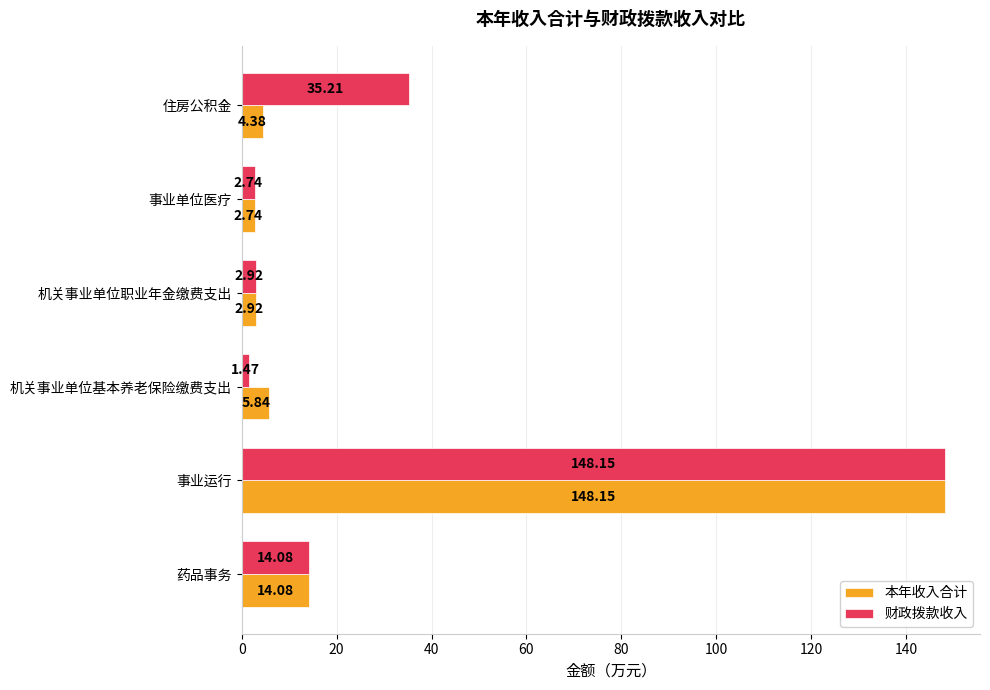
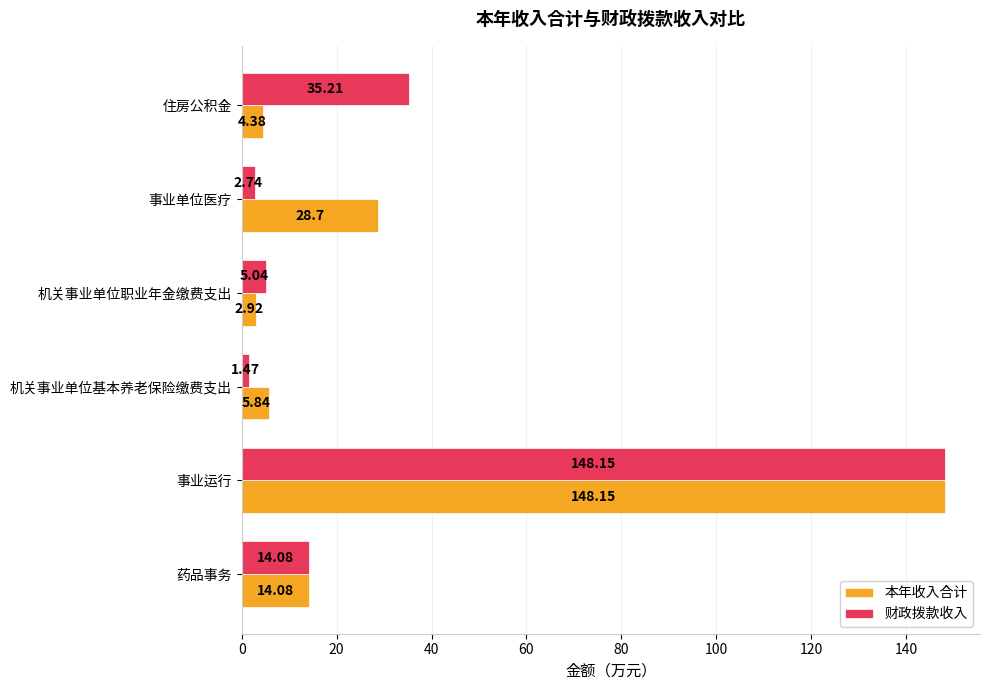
  {
    "本年收入合计": {
      "住房公积金": 4.38,
-     "事业单位医疗": 2.74,
+     "事业单位医疗": 28.7,
      "机关事业单位职业年金缴费支出": 2.92,
      "机关事业单位基本养老保险缴费支出": 5.84,
      "事业运行": 148.15,
      "药品事务": 14.08
    },
    "财政拨款收入": {
      "住房公积金": 35.21,
      "事业单位医疗": 2.74,
-     "机关事业单位职业年金缴费支出": 2.92,
+     "机关事业单位职业年金缴费支出": 5.04,
      "机关事业单位基本养老保险缴费支出": 1.47,
      "事业运行": 148.15,
      "药品事务": 14.08
    }
  }
